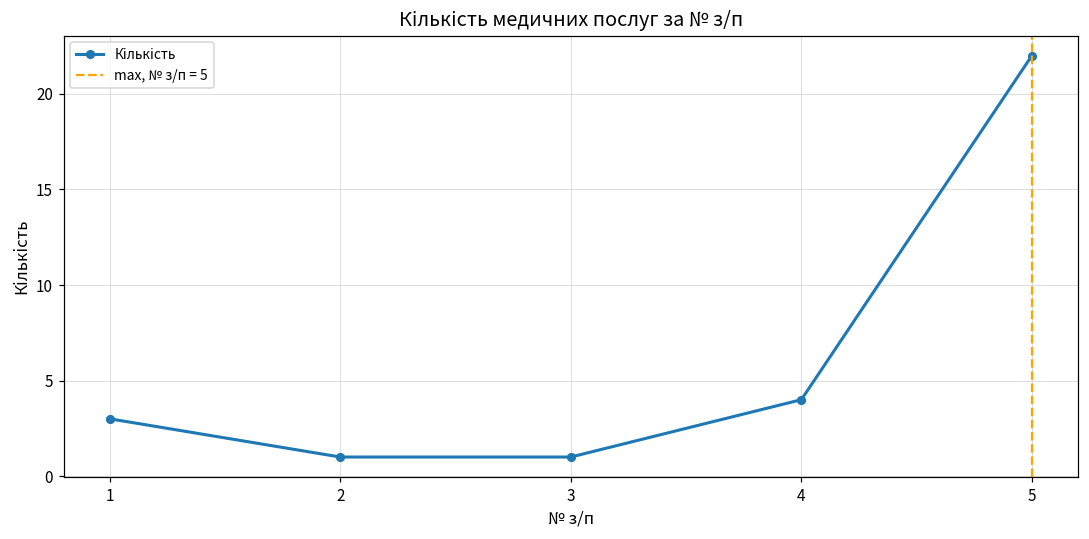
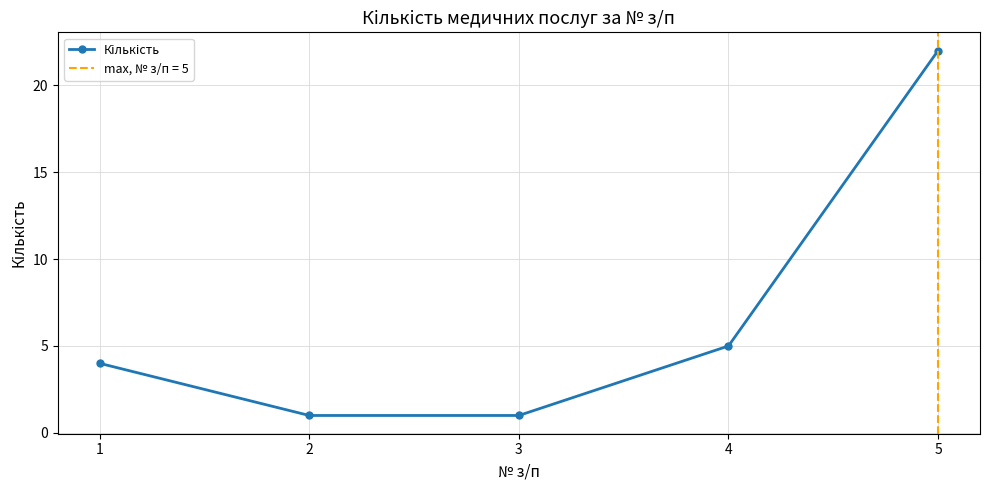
  {
-   "1": 3,
+   "1": 4,
    "2": 1,
    "3": 1,
-   "4": 4,
+   "4": 5,
    "5": 22
  }
